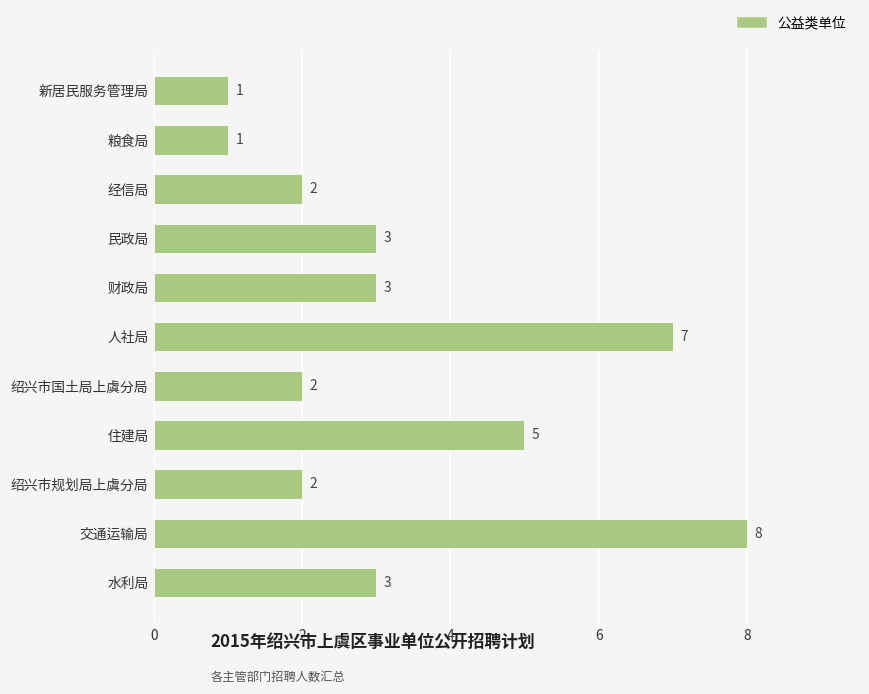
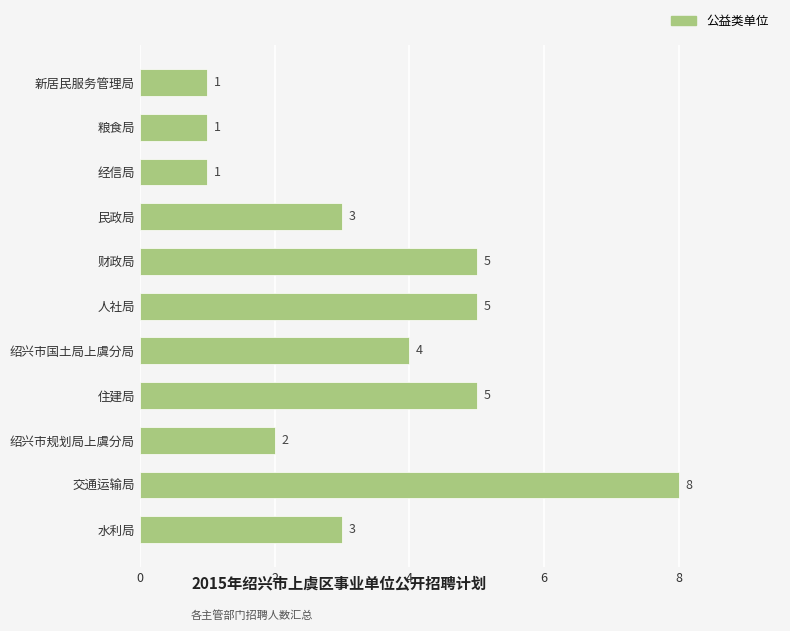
  {
    "新居民服务管理局": 1,
    "粮食局": 1,
-   "经信局": 2,
+   "经信局": 1,
    "民政局": 3,
-   "财政局": 3,
-   "人社局": 7,
-   "绍兴市国土局上虞分局": 2,
+   "财政局": 5,
+   "人社局": 5,
+   "绍兴市国土局上虞分局": 4,
    "住建局": 5,
    "绍兴市规划局上虞分局": 2,
    "交通运输局": 8,
    "水利局": 3
  }
